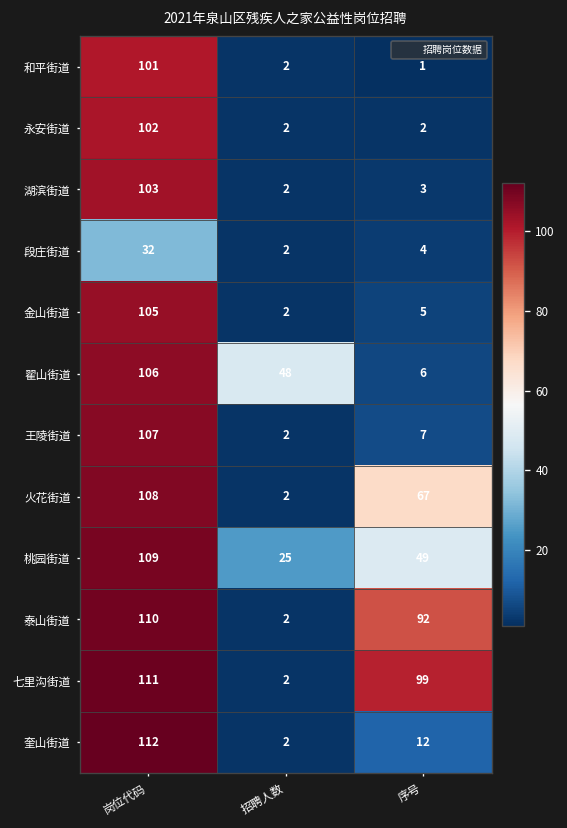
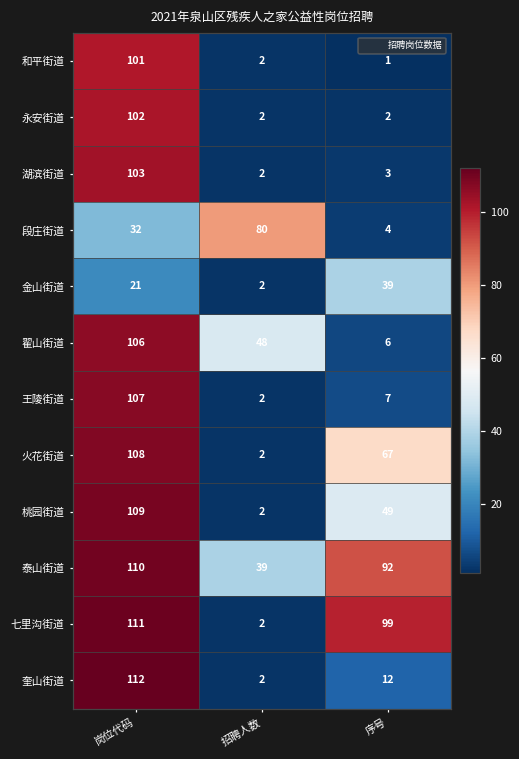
  {
    "和平街道": {
      "岗位代码": 101,
      "招聘人数": 2,
      "序号": 1
    },
    "永安街道": {
      "岗位代码": 102,
      "招聘人数": 2,
      "序号": 2
    },
    "湖滨街道": {
      "岗位代码": 103,
      "招聘人数": 2,
      "序号": 3
    },
    "段庄街道": {
      "岗位代码": 32,
-     "招聘人数": 2,
+     "招聘人数": 80,
      "序号": 4
    },
    "金山街道": {
-     "岗位代码": 105,
+     "岗位代码": 21,
      "招聘人数": 2,
-     "序号": 5
+     "序号": 39
    },
    "翟山街道": {
      "岗位代码": 106,
      "序号": 6
    },
    "王陵街道": {
      "岗位代码": 107,
      "招聘人数": 2,
      "序号": 7
    },
    "火花街道": {
      "岗位代码": 108,
      "招聘人数": 2,
      "序号": 67
    },
    "桃园街道": {
      "岗位代码": 109,
-     "招聘人数": 25
+     "招聘人数": 2
    },
    "泰山街道": {
      "岗位代码": 110,
-     "招聘人数": 2,
+     "招聘人数": 39,
      "序号": 92
    },
    "七里沟街道": {
      "岗位代码": 111,
      "招聘人数": 2,
      "序号": 99
    },
    "奎山街道": {
      "岗位代码": 112,
      "招聘人数": 2,
      "序号": 12
    }
  }
